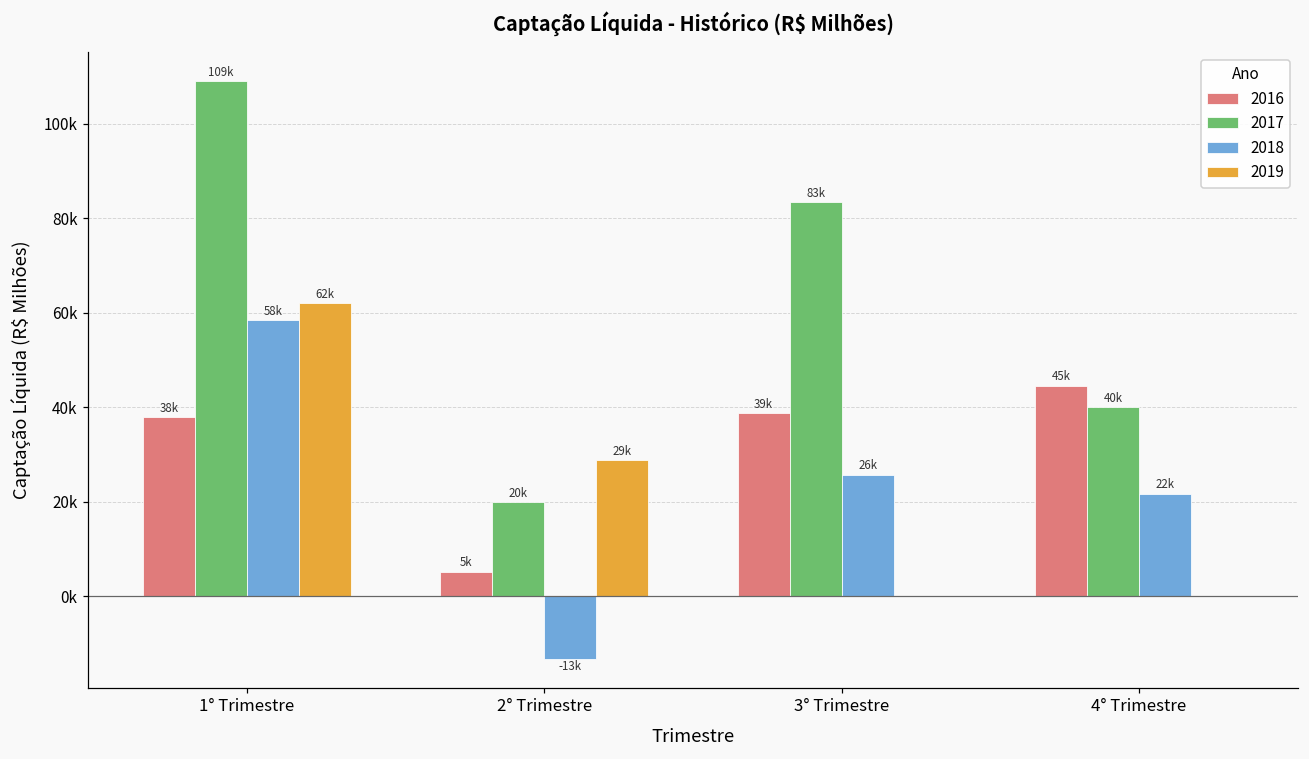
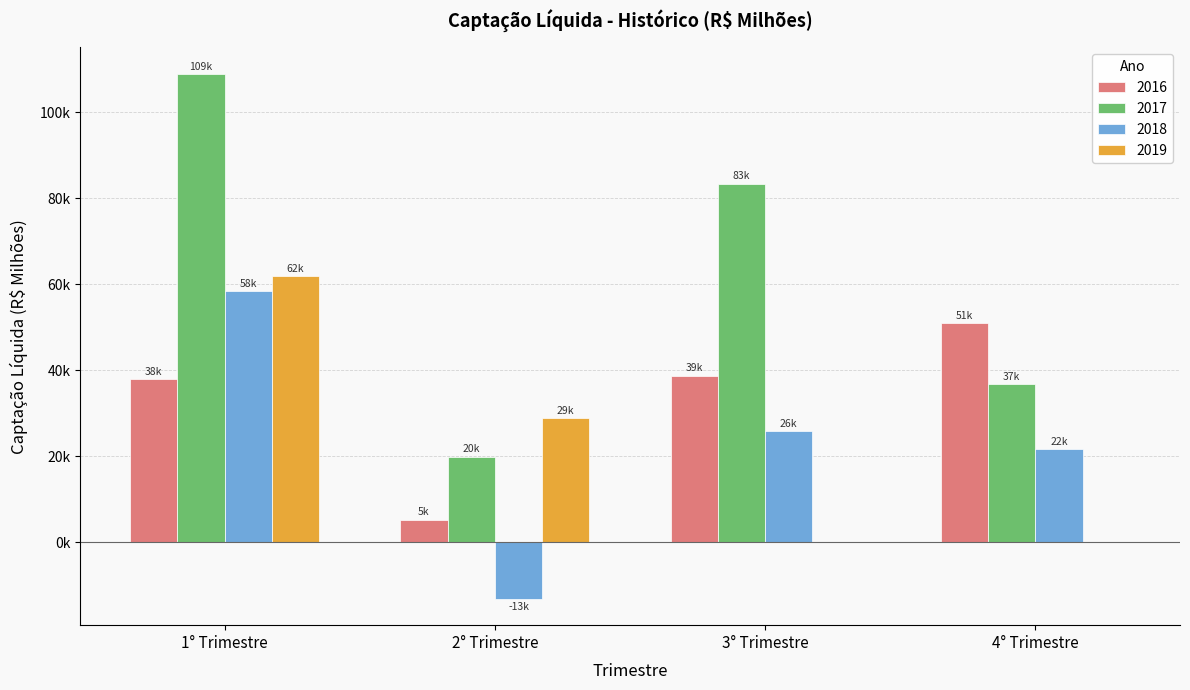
  {
    "2016": {
      "1° Trimestre": "38k",
      "2° Trimestre": "5k",
      "3° Trimestre": "39k",
-     "4° Trimestre": "45k"
+     "4° Trimestre": "51k"
    },
    "2017": {
      "1° Trimestre": "109k",
      "2° Trimestre": "20k",
      "3° Trimestre": "83k",
-     "4° Trimestre": "40k"
+     "4° Trimestre": "37k"
    },
    "2018": {
      "1° Trimestre": "58k",
      "2° Trimestre": "-13k",
      "3° Trimestre": "26k",
      "4° Trimestre": "22k"
    },
    "2019": {
      "1° Trimestre": "62k",
      "2° Trimestre": "29k"
    }
  }
